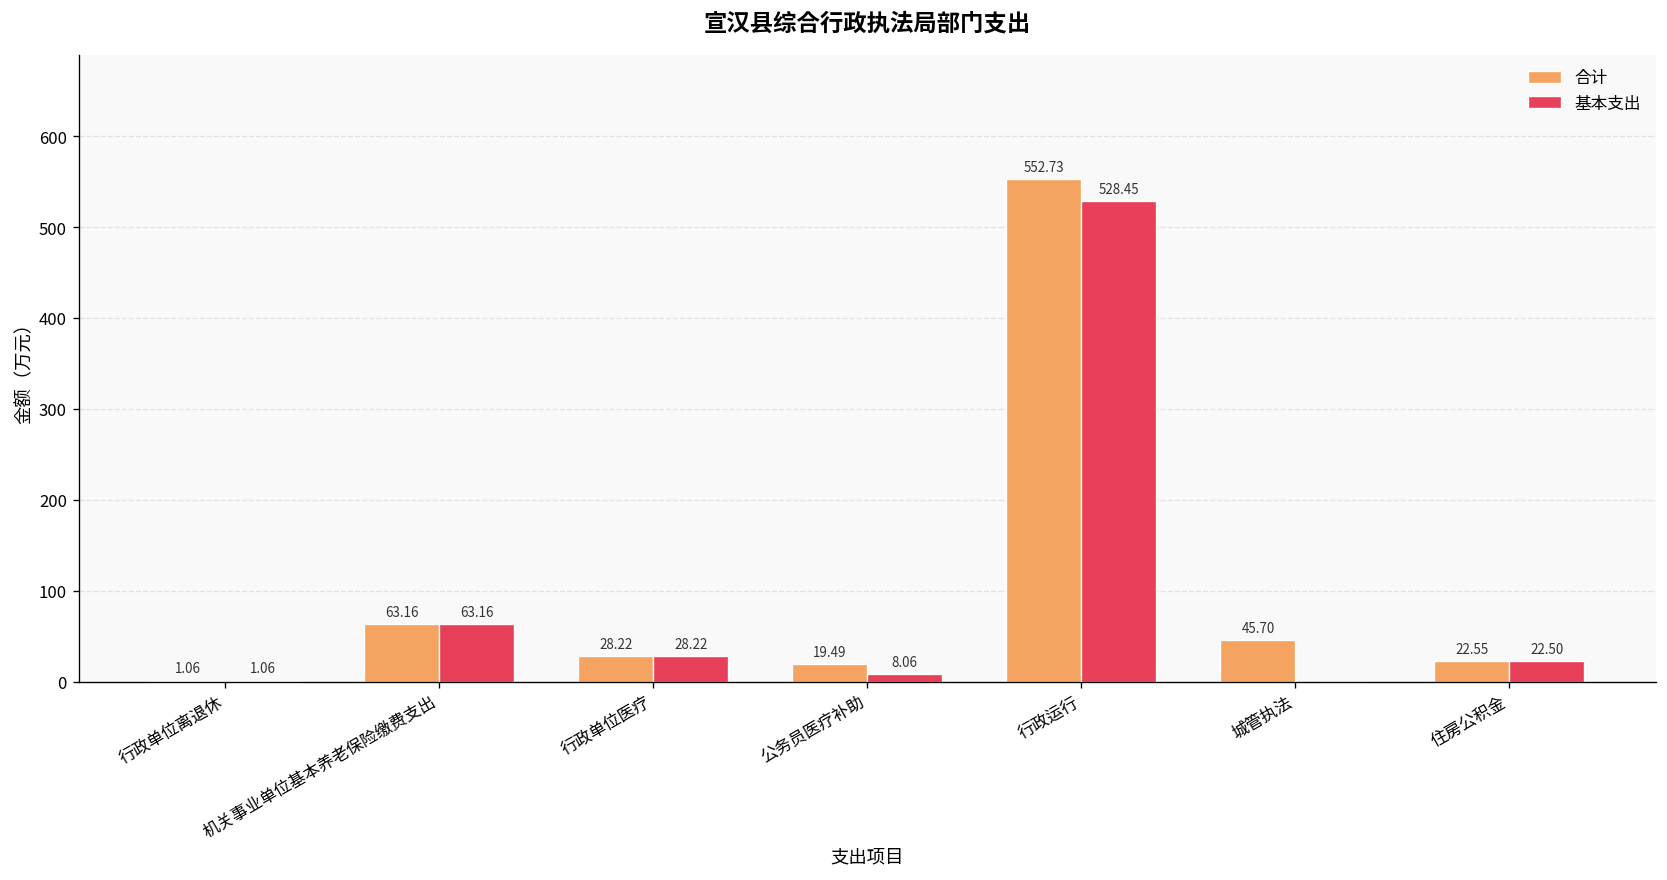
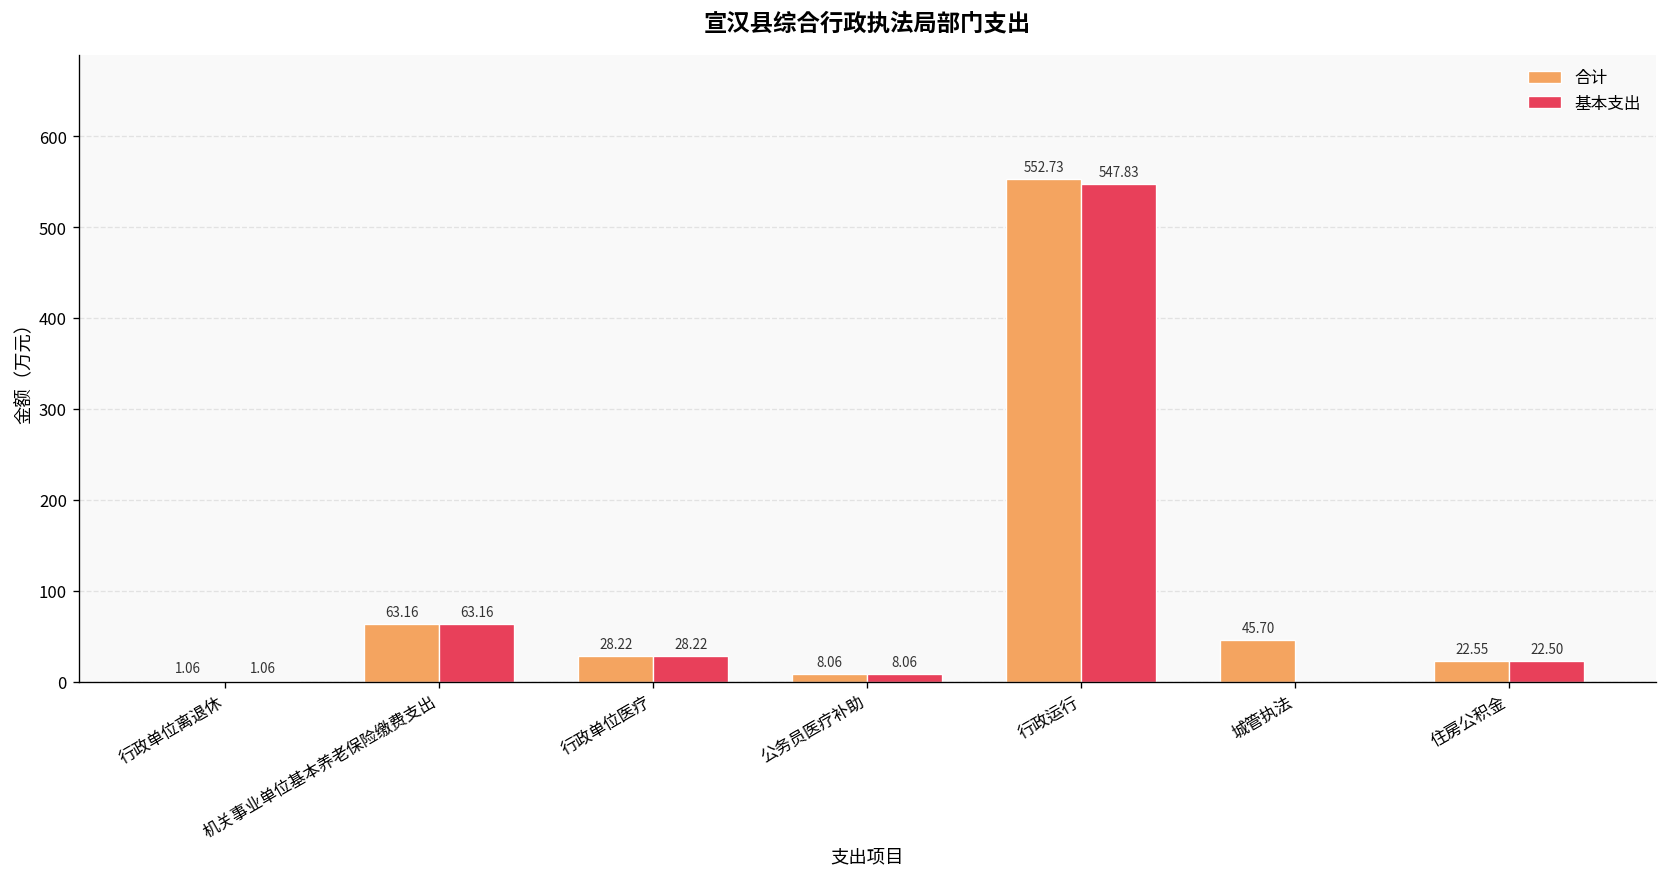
  {
    "合计": {
      "行政单位离退休": 1.06,
      "机关事业单位基本养老保险缴费支出": 63.16,
      "行政单位医疗": 28.22,
-     "公务员医疗补助": 19.49,
+     "公务员医疗补助": 8.06,
      "行政运行": 552.73,
      "城管执法": 45.70,
      "住房公积金": 22.55
    },
    "基本支出": {
      "行政单位离退休": 1.06,
      "机关事业单位基本养老保险缴费支出": 63.16,
      "行政单位医疗": 28.22,
      "公务员医疗补助": 8.06,
-     "行政运行": 528.45,
+     "行政运行": 547.83,
      "住房公积金": 22.50
    }
  }
